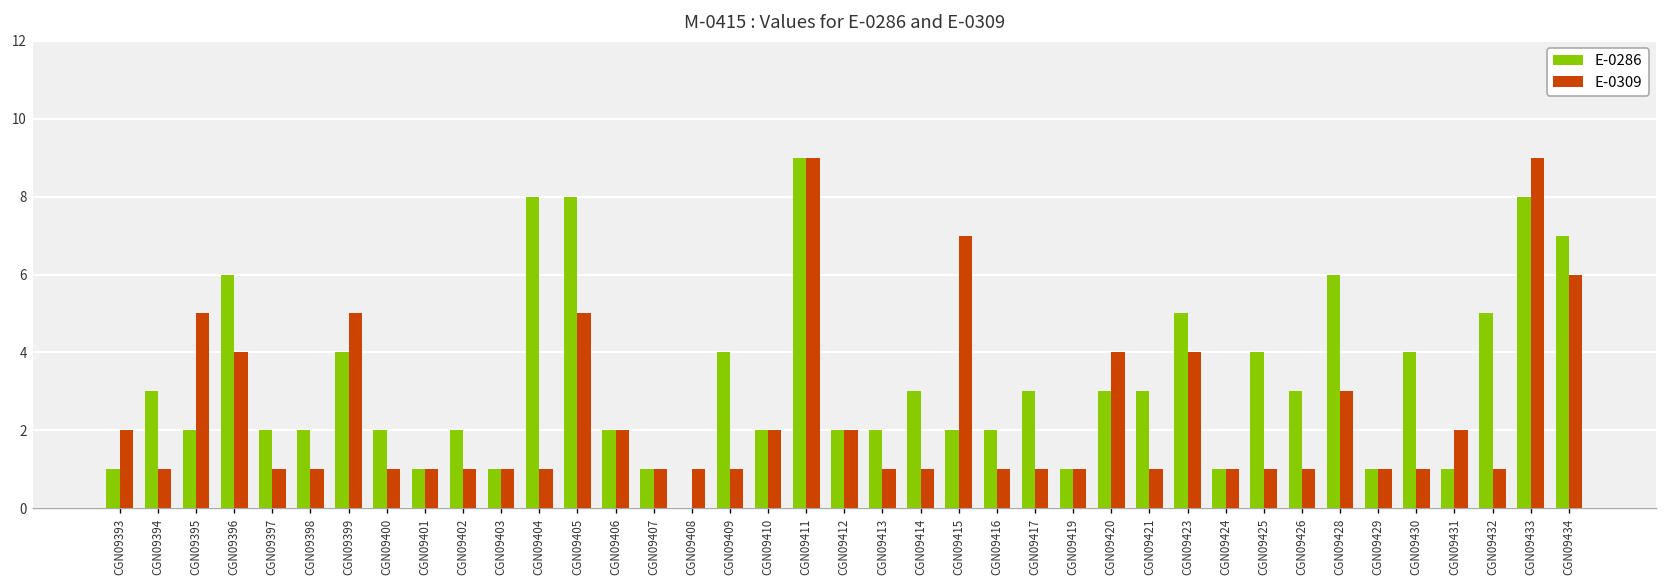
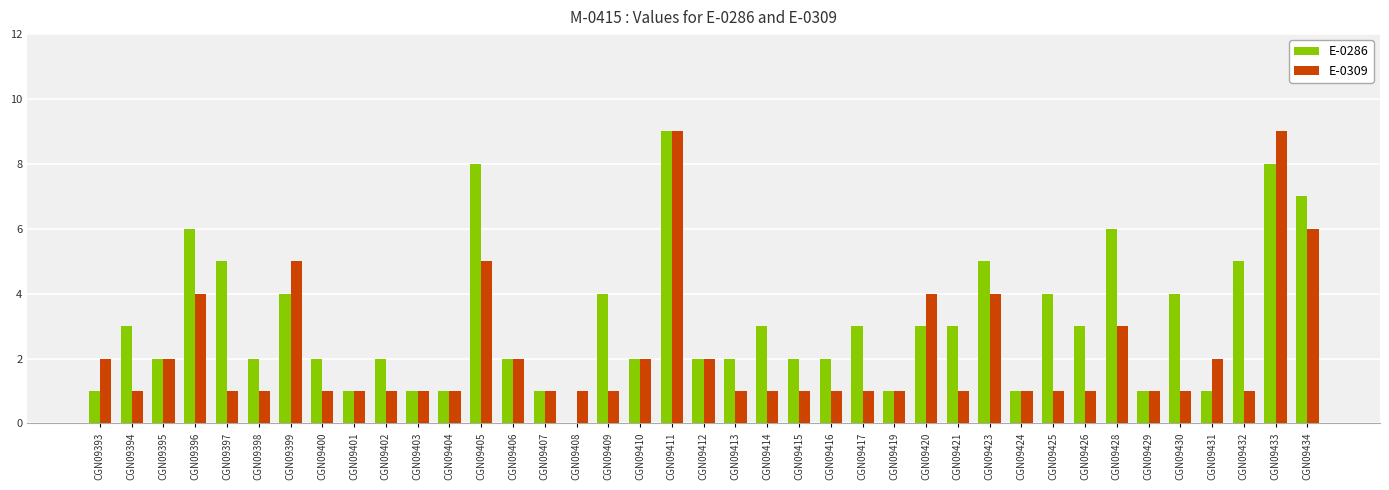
  {
    "E-0286": {
      "CGN09393": 1,
      "CGN09394": 3,
      "CGN09395": 2,
      "CGN09396": 6,
-     "CGN09397": 2,
+     "CGN09397": 5,
      "CGN09398": 2,
      "CGN09399": 4,
      "CGN09400": 2,
      "CGN09401": 1,
      "CGN09402": 2,
      "CGN09403": 1,
-     "CGN09404": 8,
+     "CGN09404": 1,
      "CGN09405": 8,
      "CGN09406": 2,
      "CGN09407": 1,
      "CGN09408": 0,
      "CGN09409": 4,
      "CGN09410": 2,
      "CGN09411": 9,
      "CGN09412": 2,
      "CGN09413": 2,
      "CGN09414": 3,
      "CGN09415": 2,
      "CGN09416": 2,
      "CGN09417": 3,
      "CGN09419": 1,
      "CGN09420": 3,
      "CGN09421": 3,
      "CGN09423": 5,
      "CGN09424": 1,
      "CGN09425": 4,
      "CGN09426": 3,
      "CGN09428": 6,
      "CGN09429": 1,
      "CGN09430": 4,
      "CGN09431": 1,
      "CGN09432": 5,
      "CGN09433": 8,
      "CGN09434": 7
    },
    "E-0309": {
      "CGN09393": 2,
      "CGN09394": 1,
-     "CGN09395": 5,
+     "CGN09395": 2,
      "CGN09396": 4,
      "CGN09397": 1,
      "CGN09398": 1,
      "CGN09399": 5,
      "CGN09400": 1,
      "CGN09401": 1,
      "CGN09402": 1,
      "CGN09403": 1,
      "CGN09404": 1,
      "CGN09405": 5,
      "CGN09406": 2,
      "CGN09407": 1,
      "CGN09408": 1,
      "CGN09409": 1,
      "CGN09410": 2,
      "CGN09411": 9,
      "CGN09412": 2,
      "CGN09413": 1,
      "CGN09414": 1,
-     "CGN09415": 7,
+     "CGN09415": 1,
      "CGN09416": 1,
      "CGN09417": 1,
      "CGN09419": 1,
      "CGN09420": 4,
      "CGN09421": 1,
      "CGN09423": 4,
      "CGN09424": 1,
      "CGN09425": 1,
      "CGN09426": 1,
      "CGN09428": 3,
      "CGN09429": 1,
      "CGN09430": 1,
      "CGN09431": 2,
      "CGN09432": 1,
      "CGN09433": 9,
      "CGN09434": 6
    }
  }
